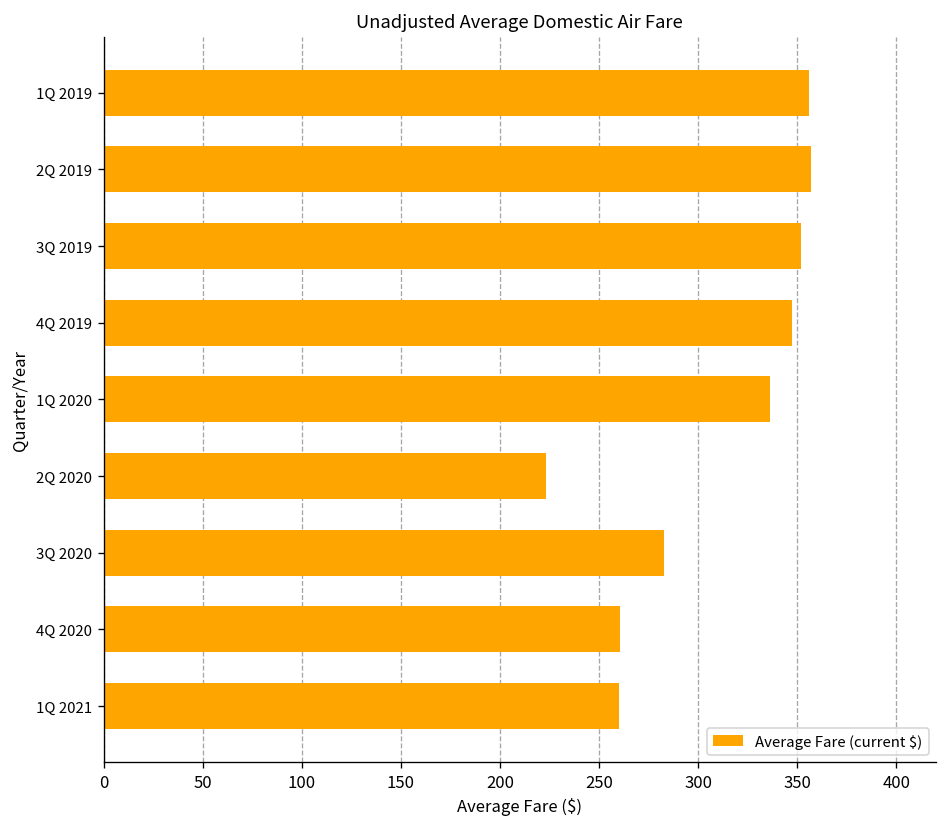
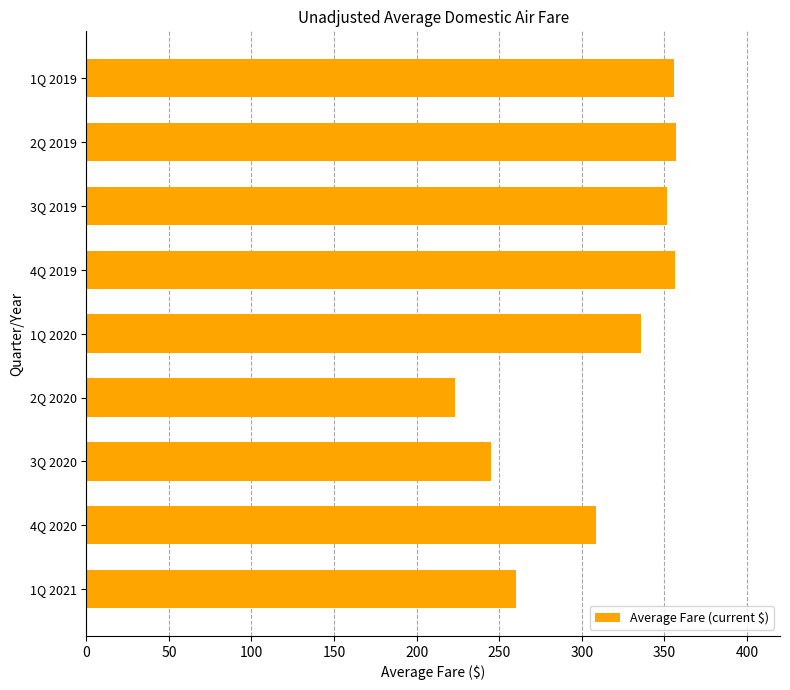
  {
    "1Q 2019": 356,
    "2Q 2019": 357,
    "3Q 2019": 352,
-   "4Q 2019": 347,
+   "4Q 2019": 357,
    "1Q 2020": 336,
    "2Q 2020": 223,
-   "3Q 2020": 283,
-   "4Q 2020": 261,
+   "3Q 2020": 245,
+   "4Q 2020": 309,
    "1Q 2021": 260
  }
